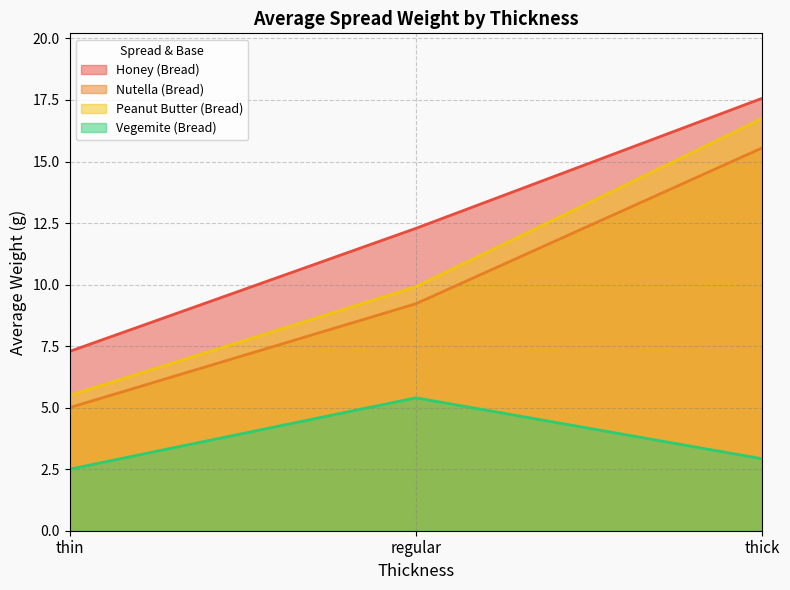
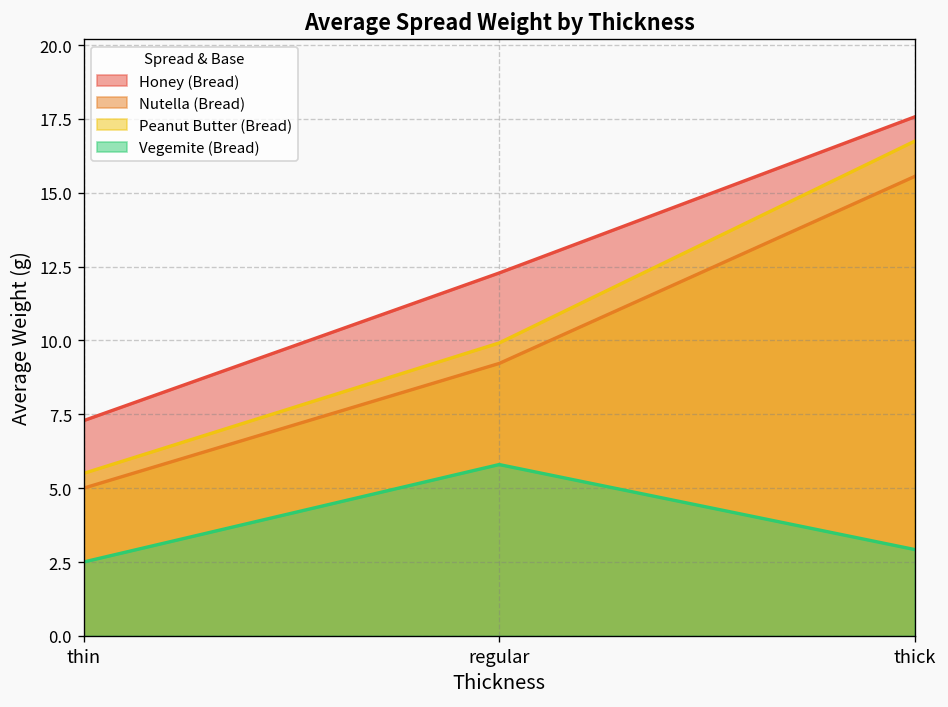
  {
    "Vegemite (Bread)": {
      "thin": 2.5,
-     "regular": 5.4,
+     "regular": 5.8,
      "thick": 2.9
    }
  }
